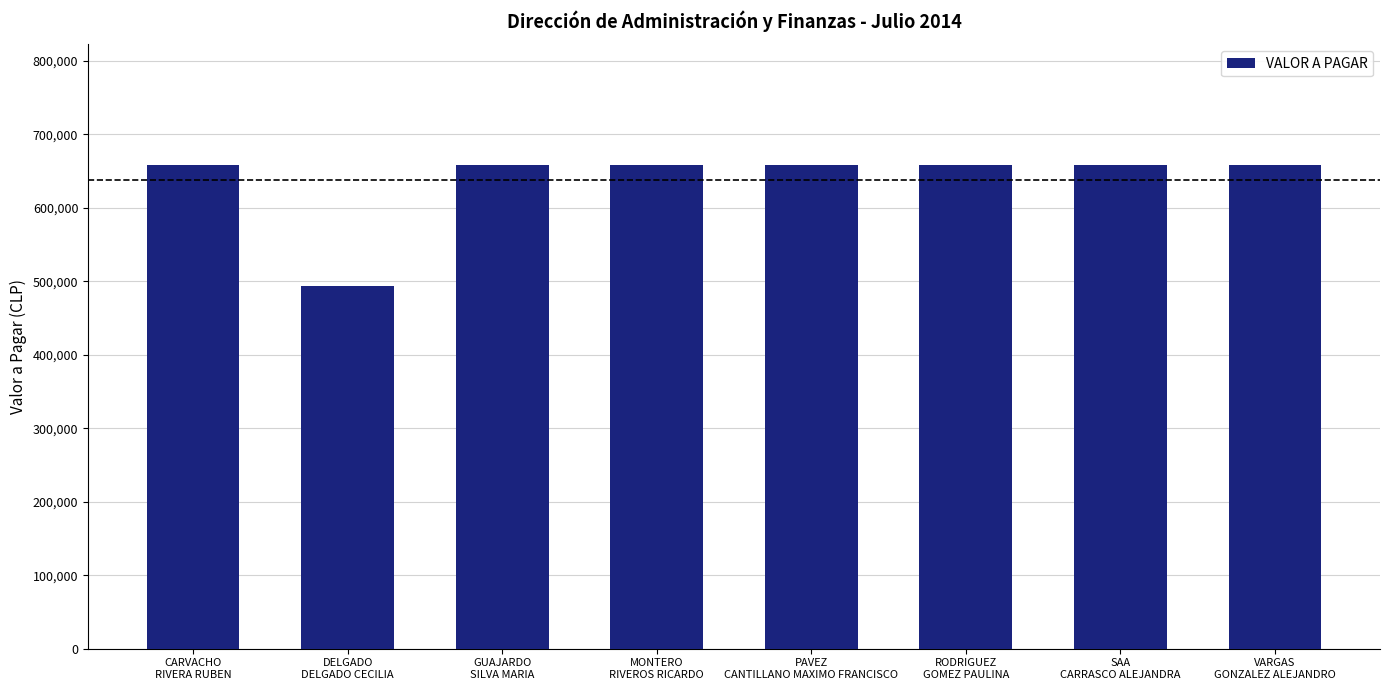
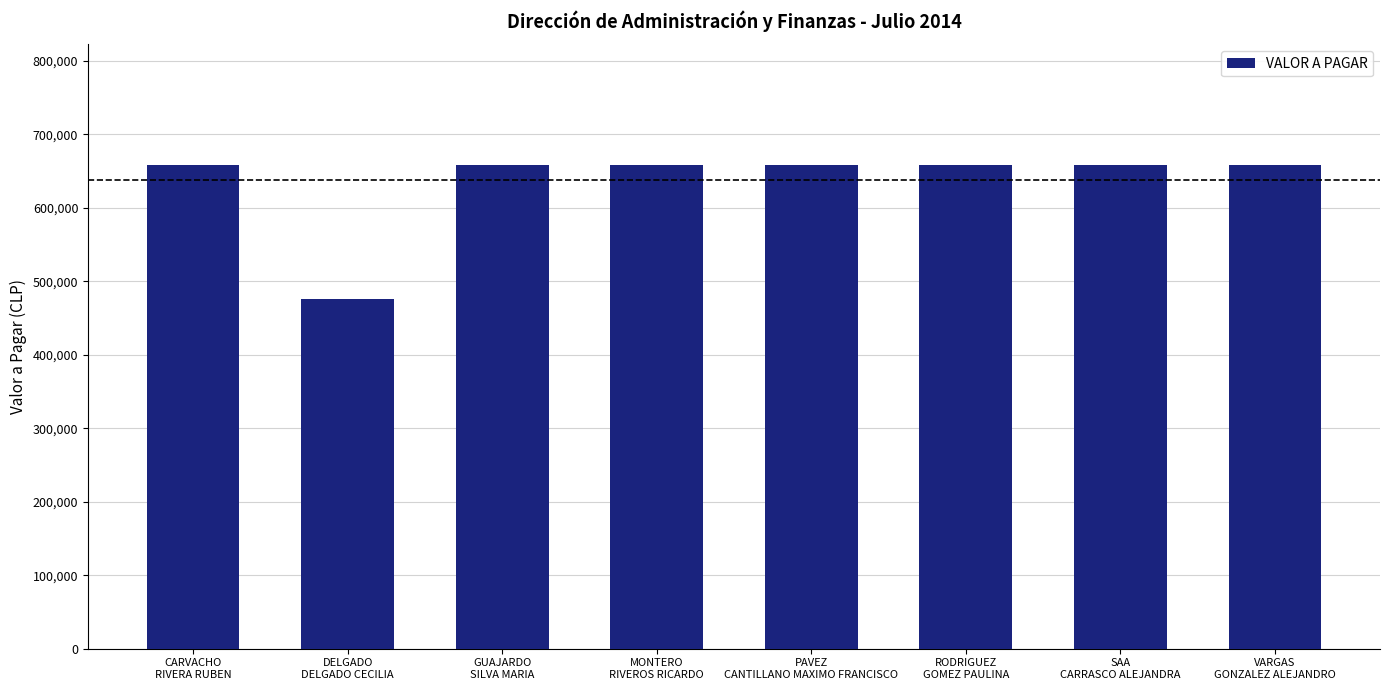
  {
    "CARVACHO RIVERA RUBEN": "660,000",
-   "DELGADO DELGADO CECILIA": "490,000",
+   "DELGADO DELGADO CECILIA": "480,000",
    "GUAJARDO SILVA MARIA": "660,000",
    "MONTERO RIVEROS RICARDO": "660,000",
    "PAVEZ CANTILLANO MAXIMO FRANCISCO": "660,000",
    "RODRIGUEZ GOMEZ PAULINA": "660,000",
    "SAA CARRASCO ALEJANDRA": "660,000",
    "VARGAS GONZALEZ ALEJANDRO": "660,000"
  }
